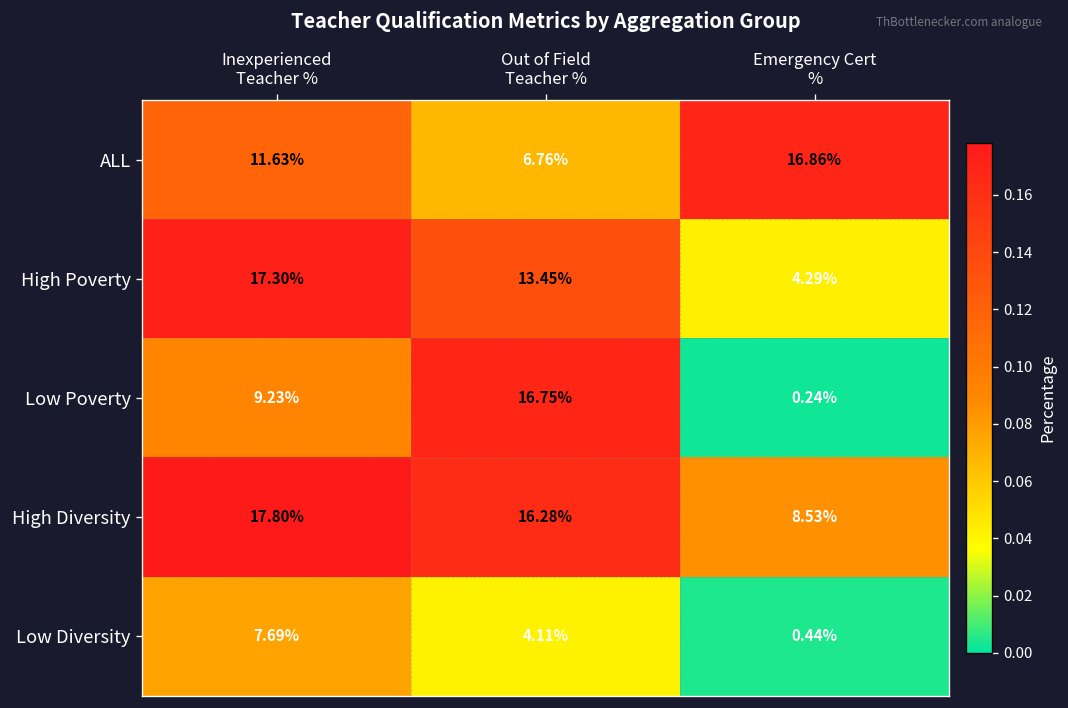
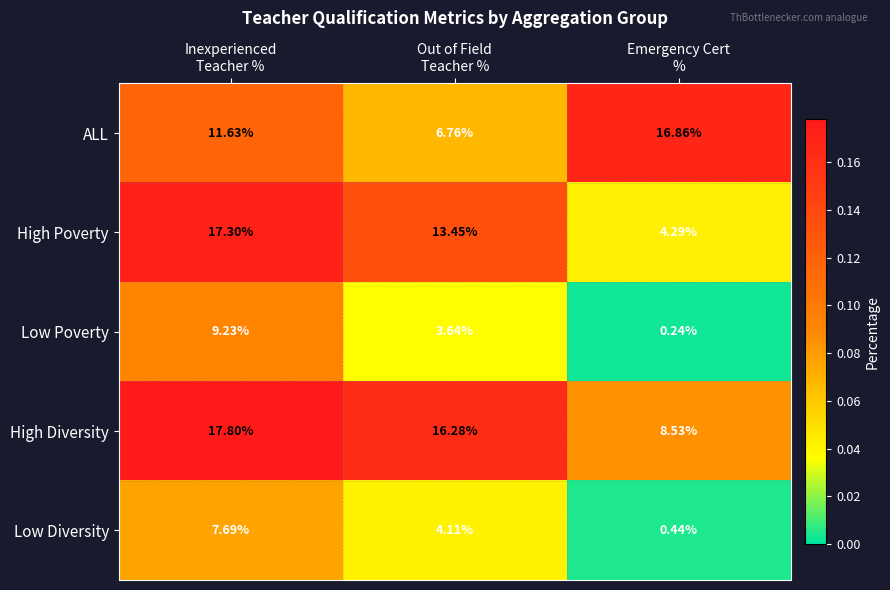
  {
    "ALL": {
      "Inexperienced Teacher %": "11.63%",
      "Out of Field Teacher %": "6.76%",
      "Emergency Cert %": "16.86%"
    },
    "High Poverty": {
      "Inexperienced Teacher %": "17.30%",
      "Out of Field Teacher %": "13.45%",
      "Emergency Cert %": "4.29%"
    },
    "Low Poverty": {
      "Inexperienced Teacher %": "9.23%",
-     "Out of Field Teacher %": "16.75%",
+     "Out of Field Teacher %": "3.64%",
      "Emergency Cert %": "0.24%"
    },
    "High Diversity": {
      "Inexperienced Teacher %": "17.80%",
      "Out of Field Teacher %": "16.28%",
      "Emergency Cert %": "8.53%"
    },
    "Low Diversity": {
      "Inexperienced Teacher %": "7.69%",
      "Out of Field Teacher %": "4.11%",
      "Emergency Cert %": "0.44%"
    }
  }
